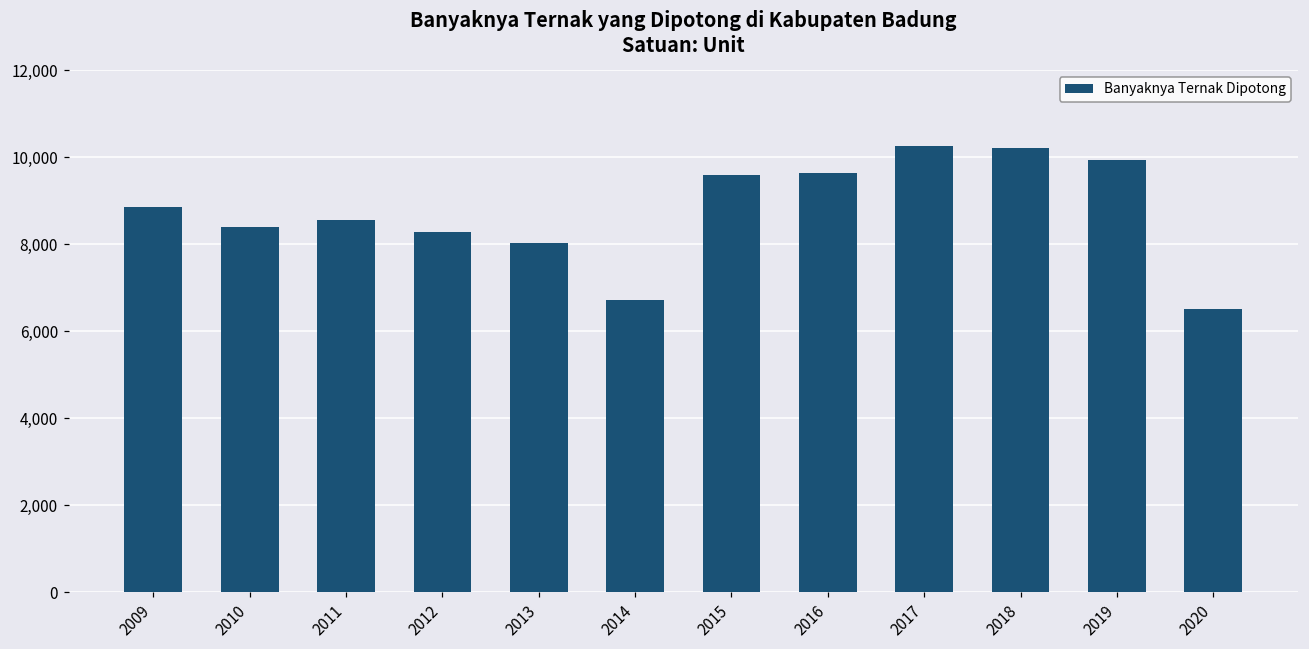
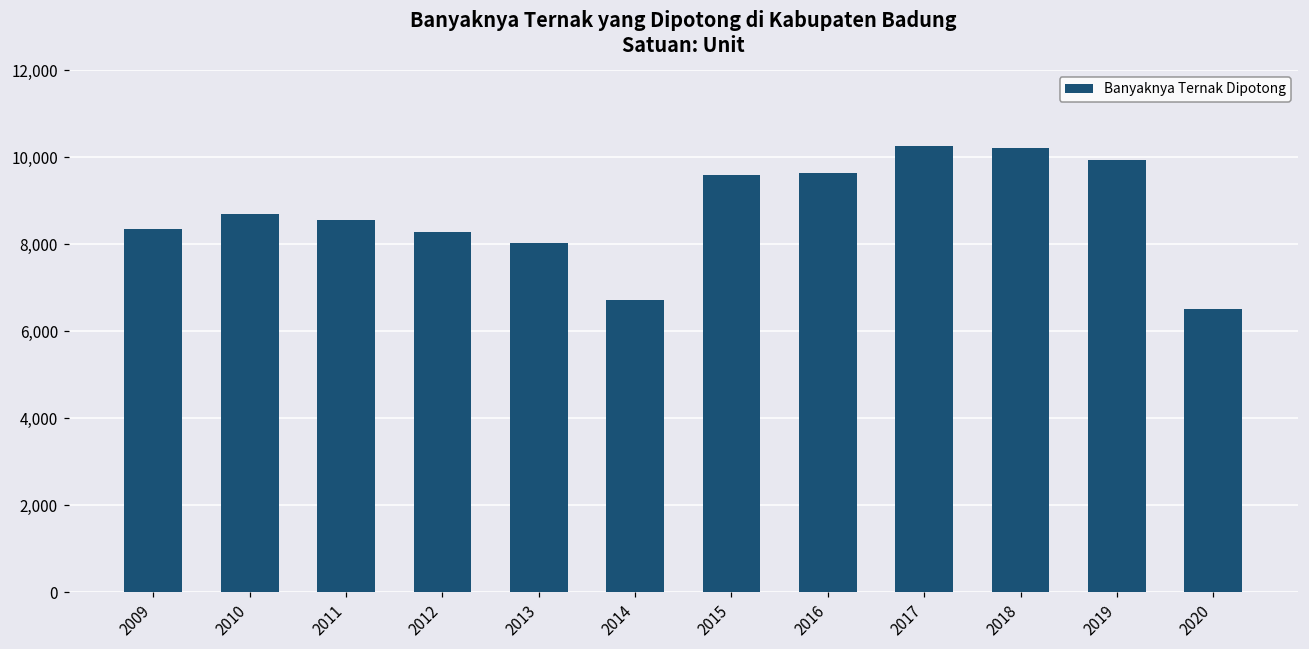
  {
-   "2009": "8,900",
-   "2010": "8,400",
+   "2009": "8,300",
+   "2010": "8,700",
    "2011": "8,600",
    "2012": "8,300",
    "2013": "8,000",
    "2014": "6,700",
    "2015": "9,600",
    "2016": "9,600",
    "2017": "10,300",
    "2018": "10,200",
    "2019": "9,900",
    "2020": "6,500"
  }
